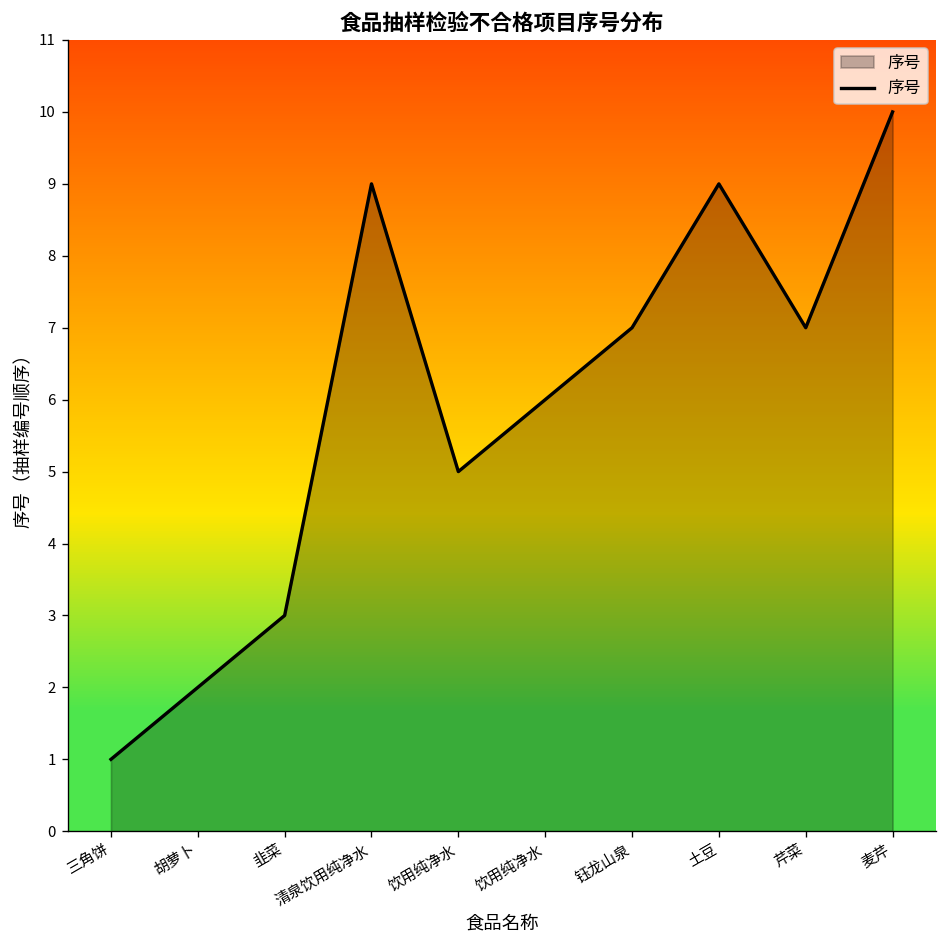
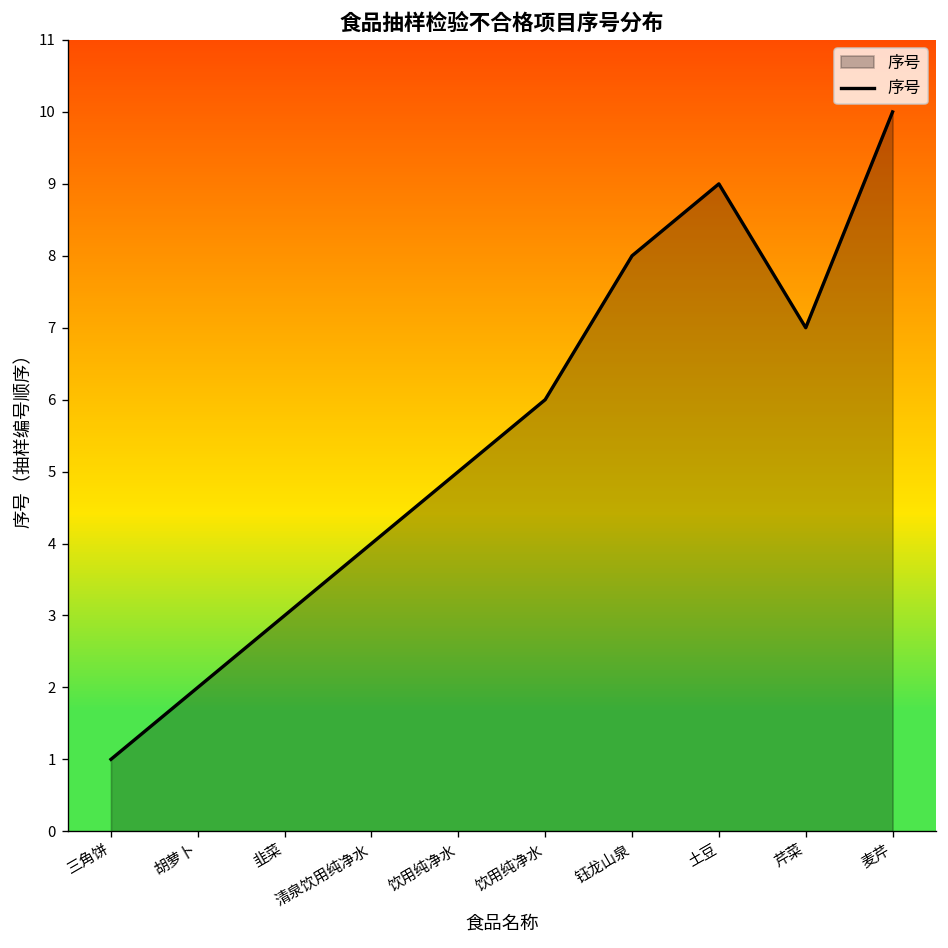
  {
    "三角饼": 1,
    "胡萝卜": 2,
    "韭菜": 3,
-   "清泉饮用纯净水": 9,
-   "钰龙山泉": 7,
+   "清泉饮用纯净水": 4,
+   "钰龙山泉": 8,
    "土豆": 9,
    "芹菜": 7,
    "麦芹": 10
  }
